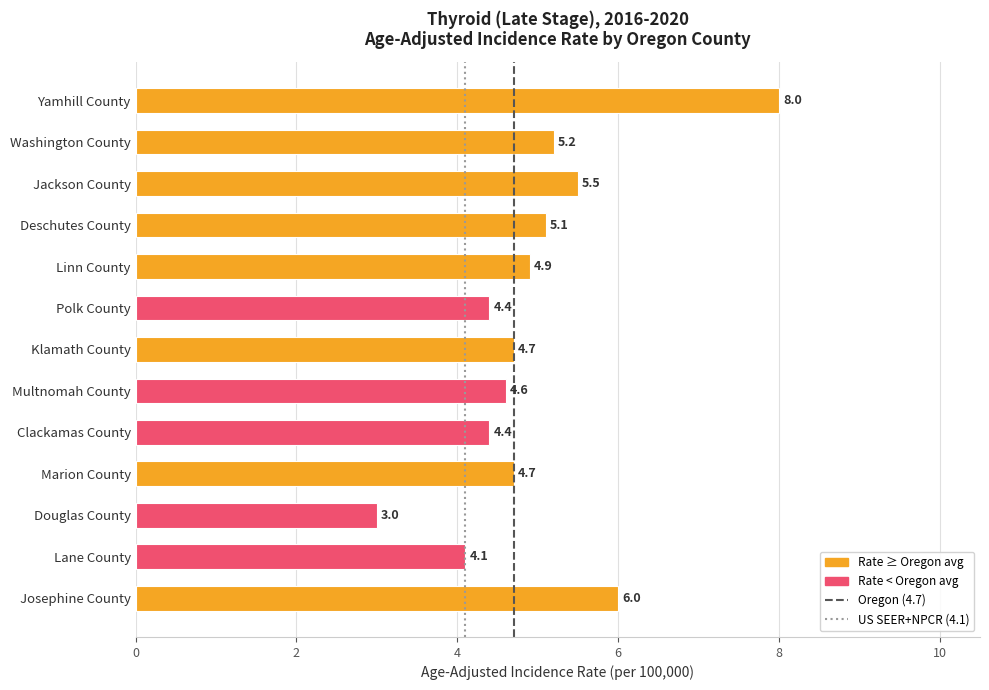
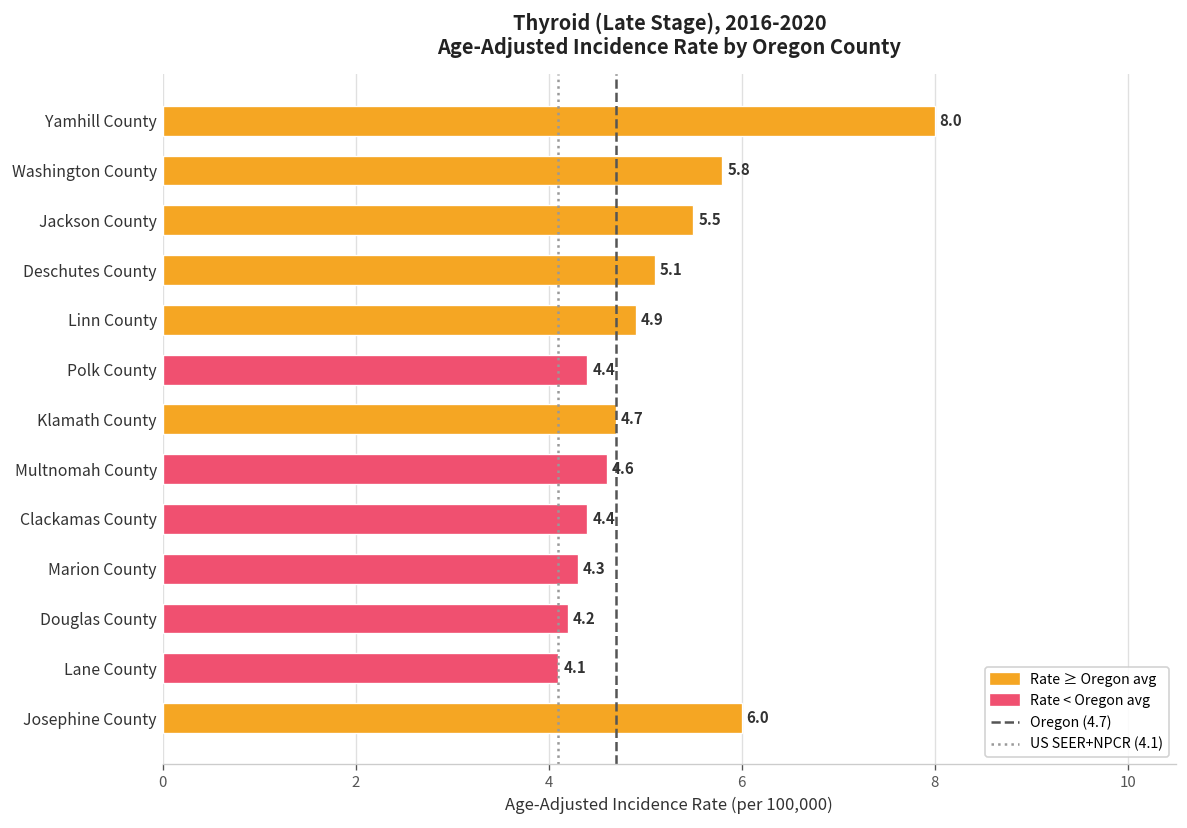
  {
    "Yamhill County": 8.0,
-   "Washington County": 5.2,
+   "Washington County": 5.8,
    "Jackson County": 5.5,
    "Deschutes County": 5.1,
    "Linn County": 4.9,
    "Polk County": 4.4,
    "Klamath County": 4.7,
    "Multnomah County": 4.6,
    "Clackamas County": 4.4,
-   "Marion County": 4.7,
-   "Douglas County": 3.0,
+   "Marion County": 4.3,
+   "Douglas County": 4.2,
    "Lane County": 4.1,
    "Josephine County": 6.0
  }
